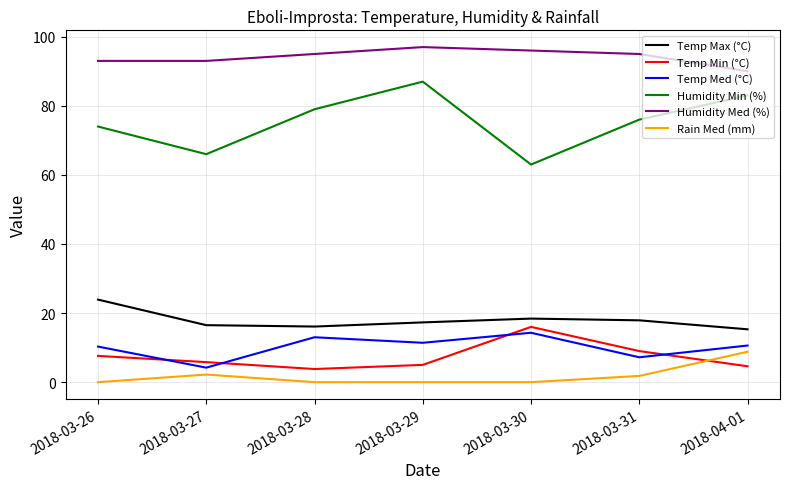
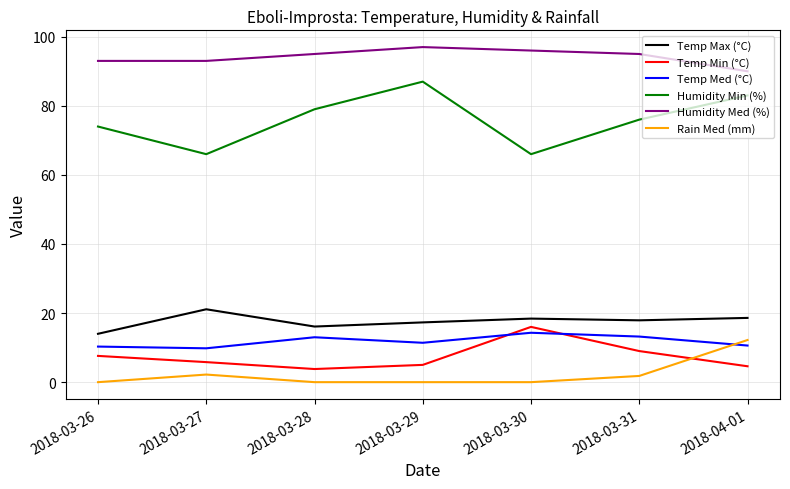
  {
    "Temp Max (°C)": {
-     "2018-03-26": 24,
-     "2018-03-27": 17,
+     "2018-03-26": 14,
+     "2018-03-27": 21,
      "2018-03-28": 16,
      "2018-03-29": 17,
      "2018-03-30": 18,
      "2018-03-31": 18,
-     "2018-04-01": 15
+     "2018-04-01": 19
    },
    "Temp Min (°C)": {
      "2018-03-26": 8,
      "2018-03-27": 6,
      "2018-03-28": 4,
      "2018-03-29": 5,
      "2018-03-30": 16,
      "2018-03-31": 9,
      "2018-04-01": 5
    },
    "Temp Med (°C)": {
      "2018-03-26": 10,
-     "2018-03-27": 4,
+     "2018-03-27": 10,
      "2018-03-28": 13,
      "2018-03-29": 11,
      "2018-03-30": 14,
-     "2018-03-31": 7,
+     "2018-03-31": 13,
      "2018-04-01": 11
    },
    "Humidity Min (%)": {
      "2018-03-26": 74,
      "2018-03-27": 66,
      "2018-03-28": 79,
      "2018-03-29": 87,
-     "2018-03-30": 63,
+     "2018-03-30": 66,
      "2018-03-31": 76
    },
    "Humidity Med (%)": {
      "2018-03-26": 93,
      "2018-03-27": 93,
      "2018-03-28": 95,
      "2018-03-29": 97,
      "2018-03-30": 96,
      "2018-03-31": 95
    },
    "Rain Med (mm)": {
      "2018-03-26": 0,
      "2018-03-27": 2,
      "2018-03-28": 0,
      "2018-03-29": 0,
      "2018-03-30": 0,
      "2018-03-31": 2,
-     "2018-04-01": 9
+     "2018-04-01": 12
    }
  }
